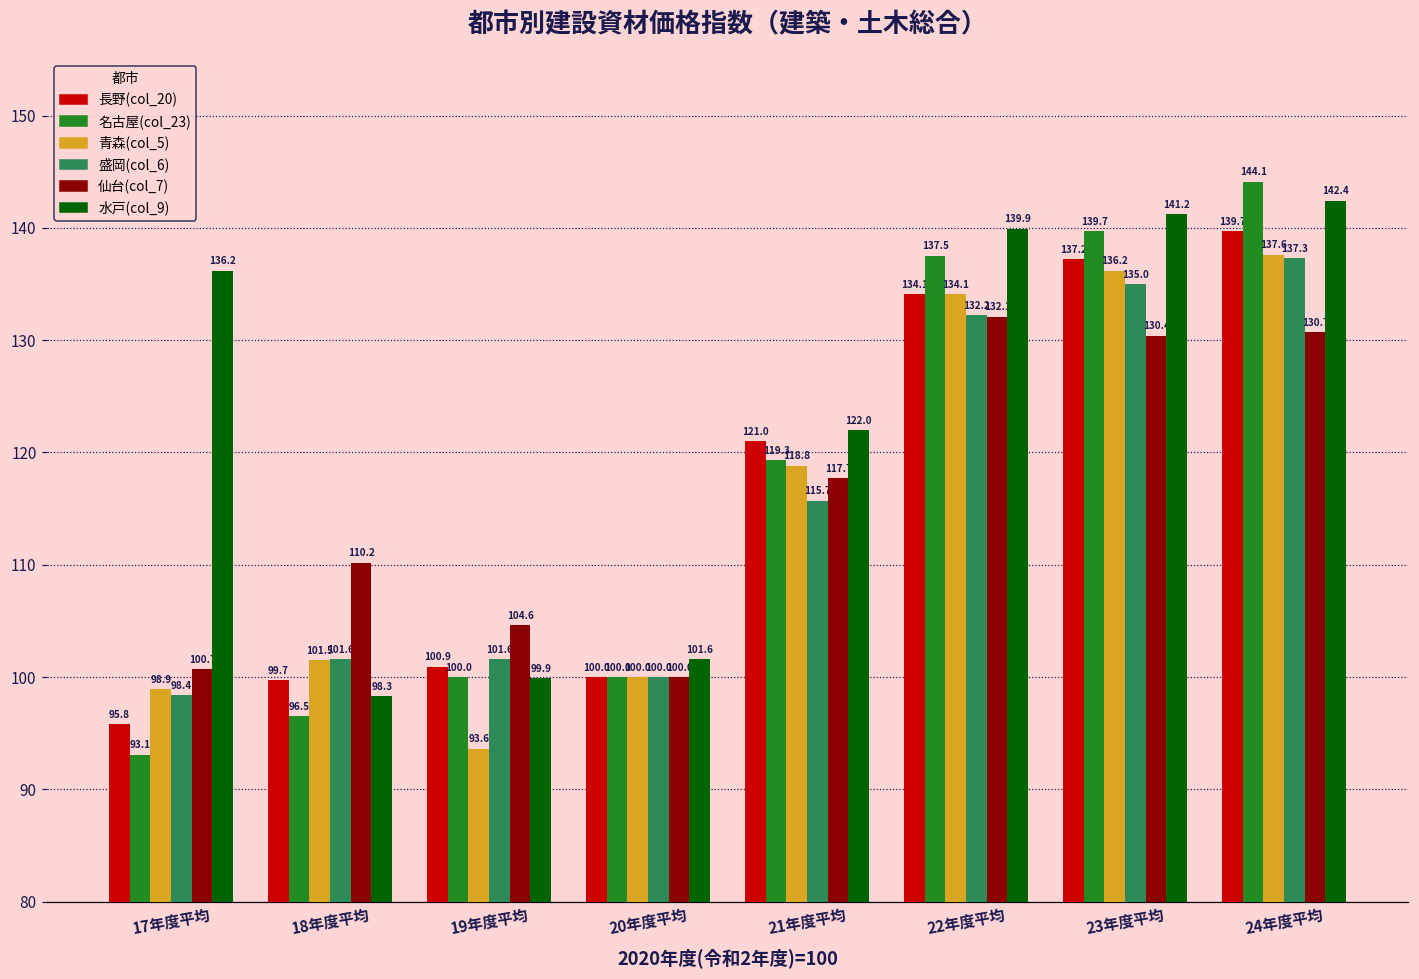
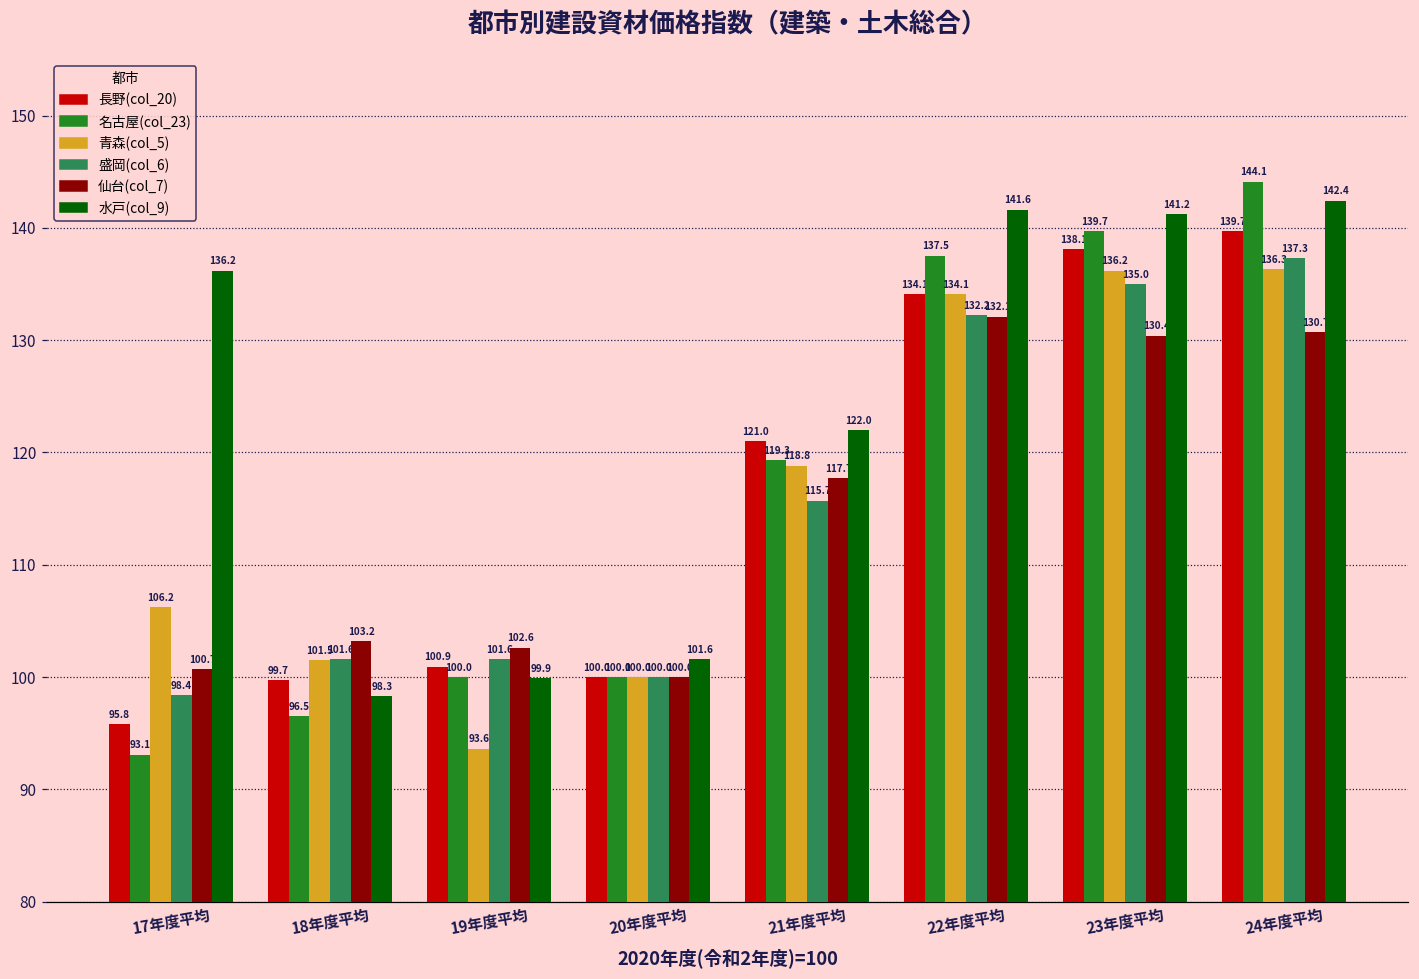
  {
    "長野(col_20)": {
      "17年度平均": 95.8,
      "18年度平均": 99.7,
      "19年度平均": 100.9,
      "21年度平均": 121.0,
      "22年度平均": 134.1,
-     "23年度平均": 137.2,
+     "23年度平均": 138.1,
      "24年度平均": 139.7
    },
    "青森(col_5)": {
-     "17年度平均": 98.9,
+     "17年度平均": 106.2,
      "19年度平均": 93.6,
      "21年度平均": 118.8,
      "22年度平均": 134.1,
      "23年度平均": 136.2,
-     "24年度平均": 137.6
+     "24年度平均": 136.3
    },
    "仙台(col_7)": {
      "17年度平均": 100.7,
-     "18年度平均": 110.2,
-     "19年度平均": 104.6,
+     "18年度平均": 103.2,
+     "19年度平均": 102.6,
      "21年度平均": 117.7,
      "23年度平均": 130.4,
      "24年度平均": 130.7
    },
    "水戸(col_9)": {
      "17年度平均": 136.2,
      "18年度平均": 98.3,
      "19年度平均": 99.9,
      "20年度平均": 101.6,
      "21年度平均": 122.0,
-     "22年度平均": 139.9,
+     "22年度平均": 141.6,
      "23年度平均": 141.2,
      "24年度平均": 142.4
    }
  }
